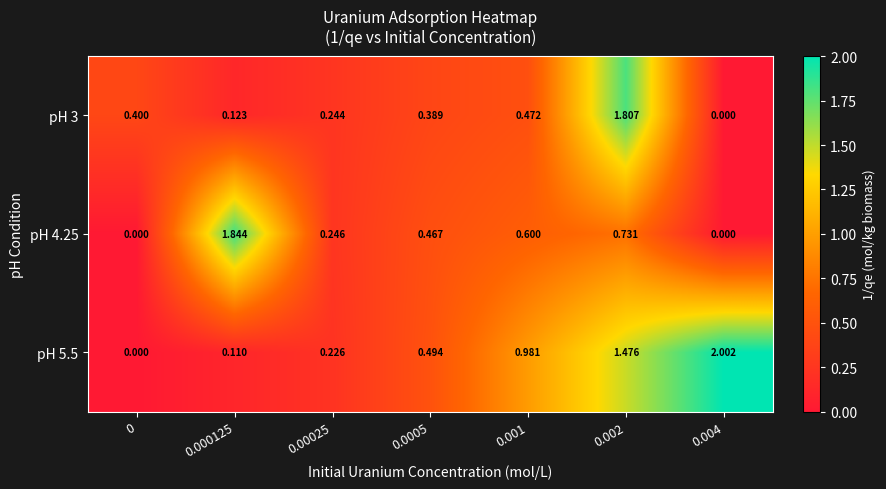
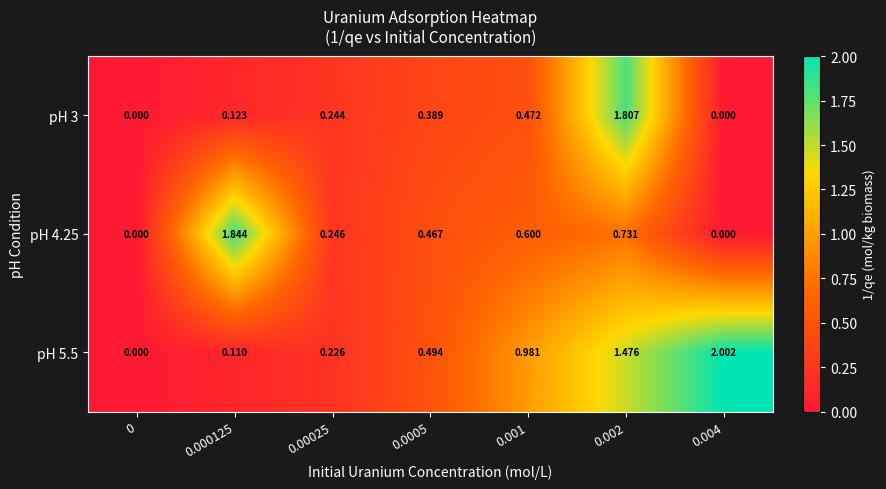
  {
    "pH 3": {
-     "0": 0.400,
+     "0": 0.000,
      "0.000125": 0.123,
      "0.00025": 0.244,
      "0.0005": 0.389,
      "0.001": 0.472,
      "0.002": 1.807,
      "0.004": 0.000
    },
    "pH 4.25": {
      "0": 0.000,
      "0.000125": 1.844,
      "0.00025": 0.246,
      "0.0005": 0.467,
      "0.001": 0.600,
      "0.002": 0.731,
      "0.004": 0.000
    },
    "pH 5.5": {
      "0": 0.000,
      "0.000125": 0.110,
      "0.00025": 0.226,
      "0.0005": 0.494,
      "0.001": 0.981,
      "0.002": 1.476,
      "0.004": 2.002
    }
  }
